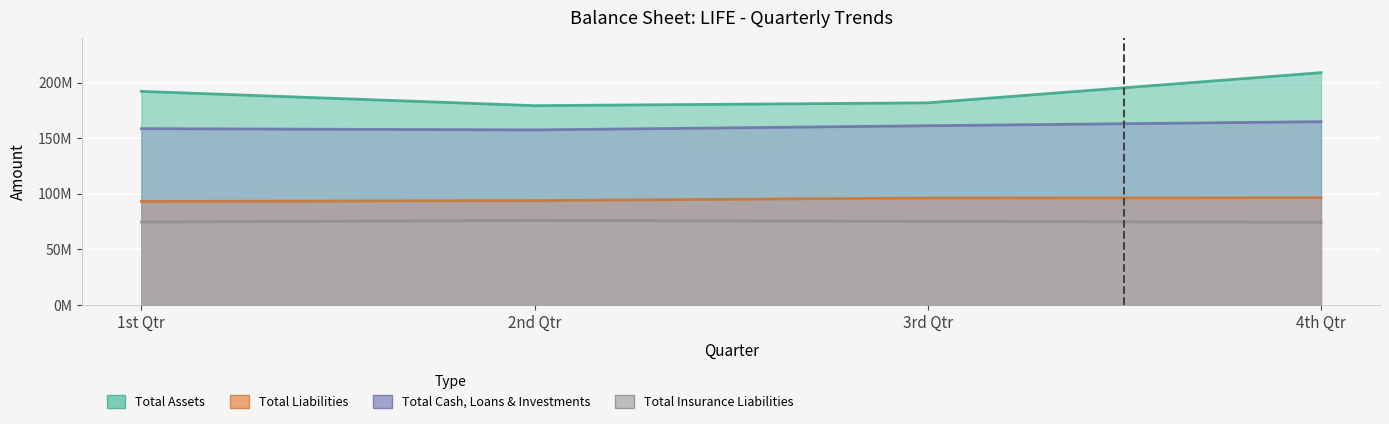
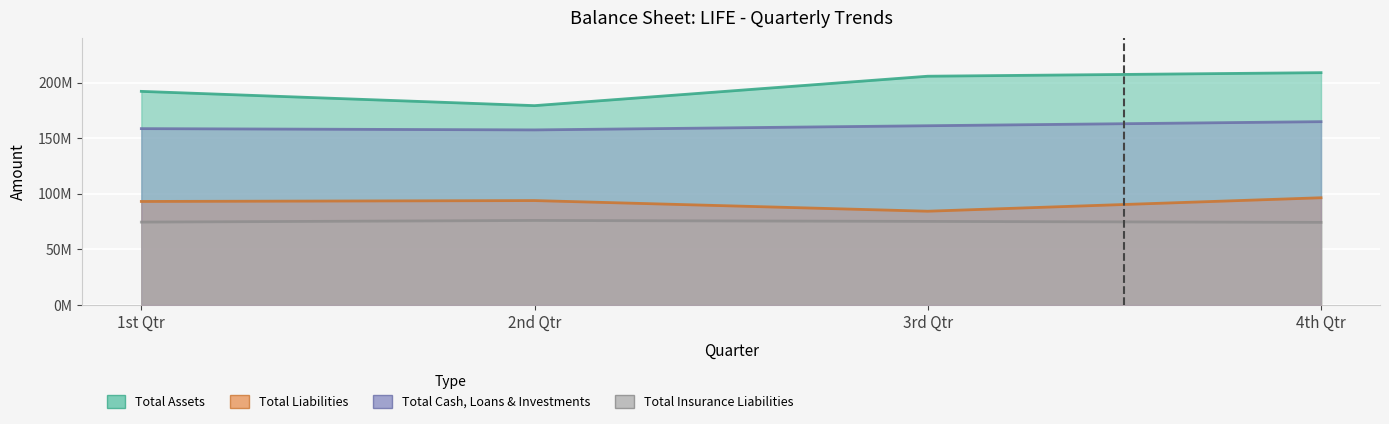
  {
    "Total Assets": {
      "1st Qtr": 192000000,
      "2nd Qtr": 179000000,
-     "3rd Qtr": 182000000,
+     "3rd Qtr": 206000000,
      "4th Qtr": 209000000
    },
    "Total Liabilities": {
      "1st Qtr": 93000000,
      "2nd Qtr": 94000000,
-     "3rd Qtr": 96000000,
+     "3rd Qtr": 84000000,
      "4th Qtr": 96000000
    }
  }
